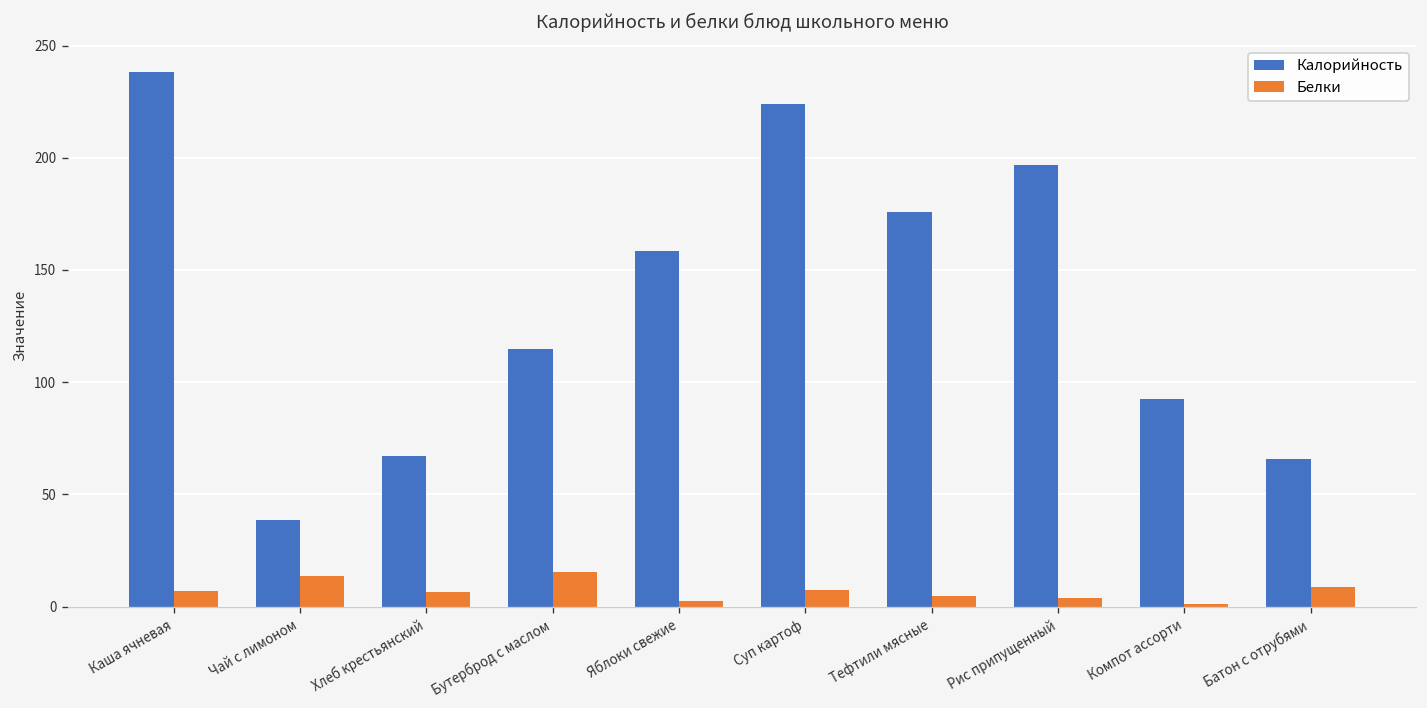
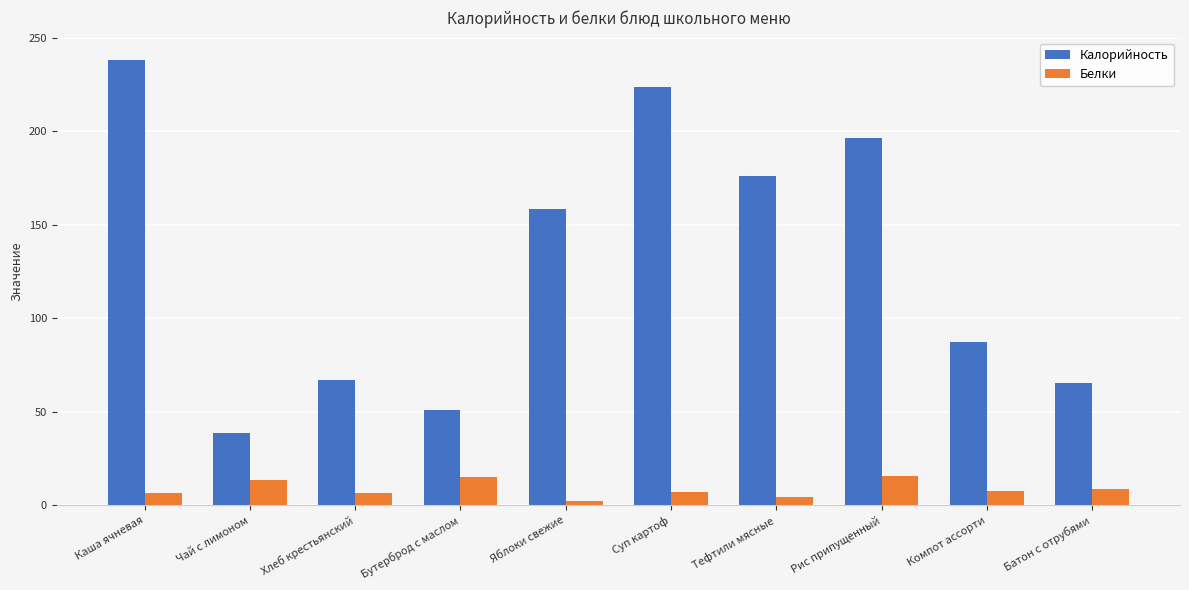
  {
    "Калорийность": {
      "Каша ячневая": 238,
      "Чай с лимоном": 39,
      "Хлеб крестьянский": 67,
-     "Бутерброд с маслом": 115,
+     "Бутерброд с маслом": 51,
      "Яблоки свежие": 158,
      "Суп картоф": 224,
      "Тефтили мясные": 176,
      "Рис припущенный": 197,
-     "Компот ассорти": 93,
+     "Компот ассорти": 88,
      "Батон с отрубями": 66
    },
    "Белки": {
      "Каша ячневая": 7,
      "Чай с лимоном": 14,
      "Хлеб крестьянский": 6,
      "Бутерброд с маслом": 15,
      "Яблоки свежие": 2,
      "Суп картоф": 7,
      "Тефтили мясные": 5,
-     "Рис припущенный": 4,
-     "Компот ассорти": 1,
+     "Рис припущенный": 16,
+     "Компот ассорти": 8,
      "Батон с отрубями": 9
    }
  }
